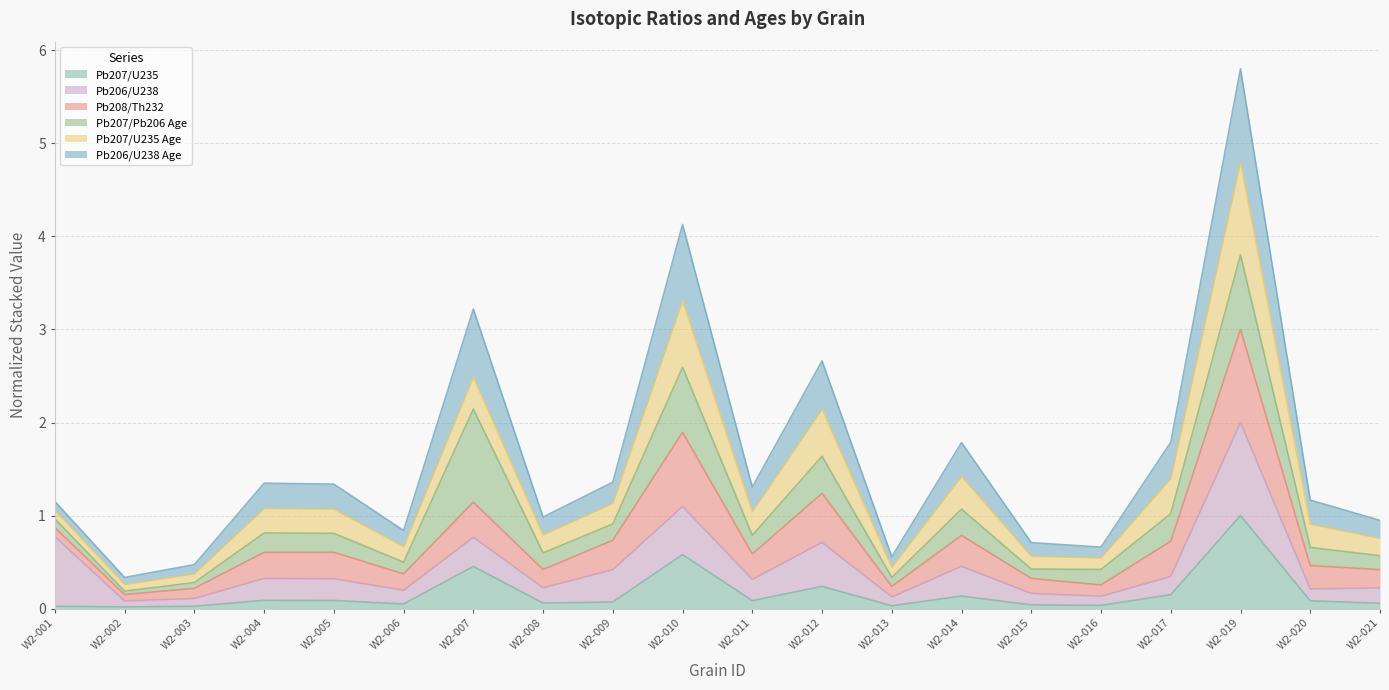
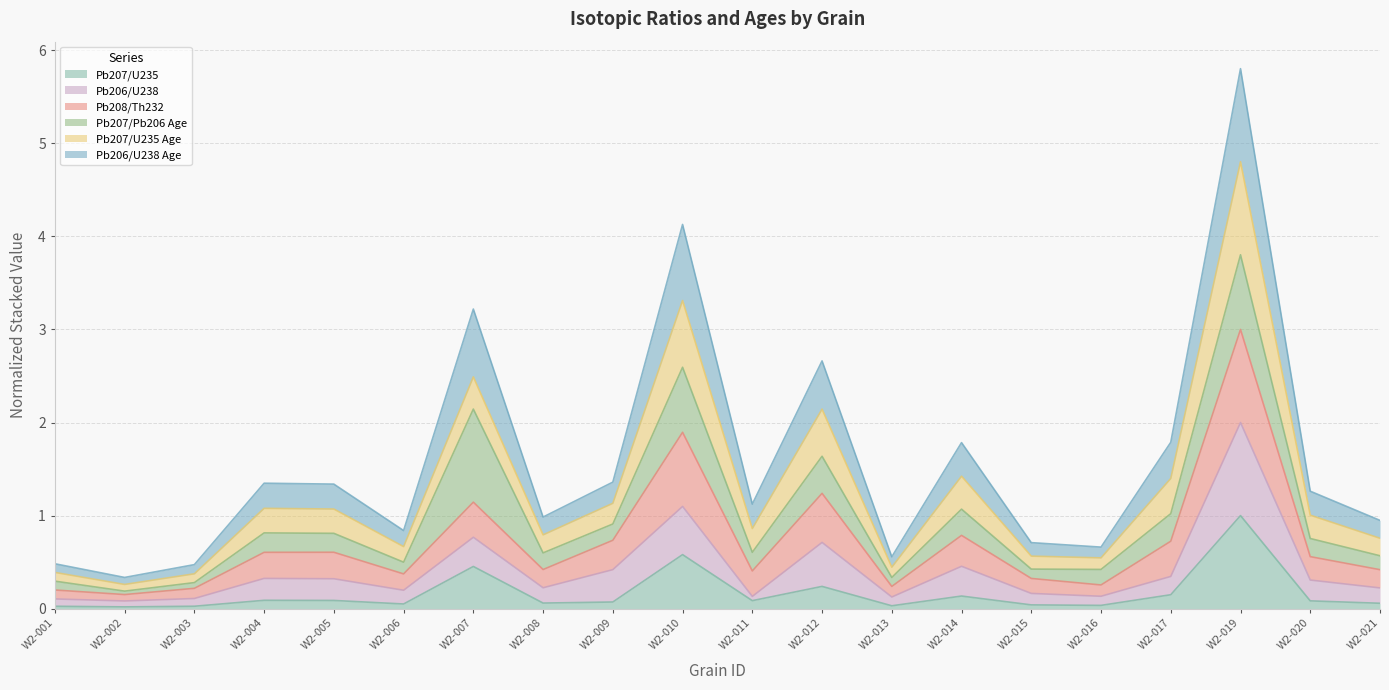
  {
    "Pb206/U238": {
-     "W2-001": 0.7,
+     "W2-001": 0.1,
      "W2-002": 0.1,
      "W2-003": 0.1,
      "W2-004": 0.2,
      "W2-005": 0.2,
      "W2-006": 0.1,
      "W2-007": 0.3,
      "W2-008": 0.2,
      "W2-009": 0.3,
      "W2-010": 0.5,
-     "W2-011": 0.2,
+     "W2-011": 0.0,
      "W2-012": 0.5,
      "W2-013": 0.1,
      "W2-014": 0.3,
      "W2-015": 0.1,
      "W2-016": 0.1,
      "W2-017": 0.2,
      "W2-019": 1.0,
-     "W2-020": 0.1,
+     "W2-020": 0.2,
      "W2-021": 0.2
    }
  }
